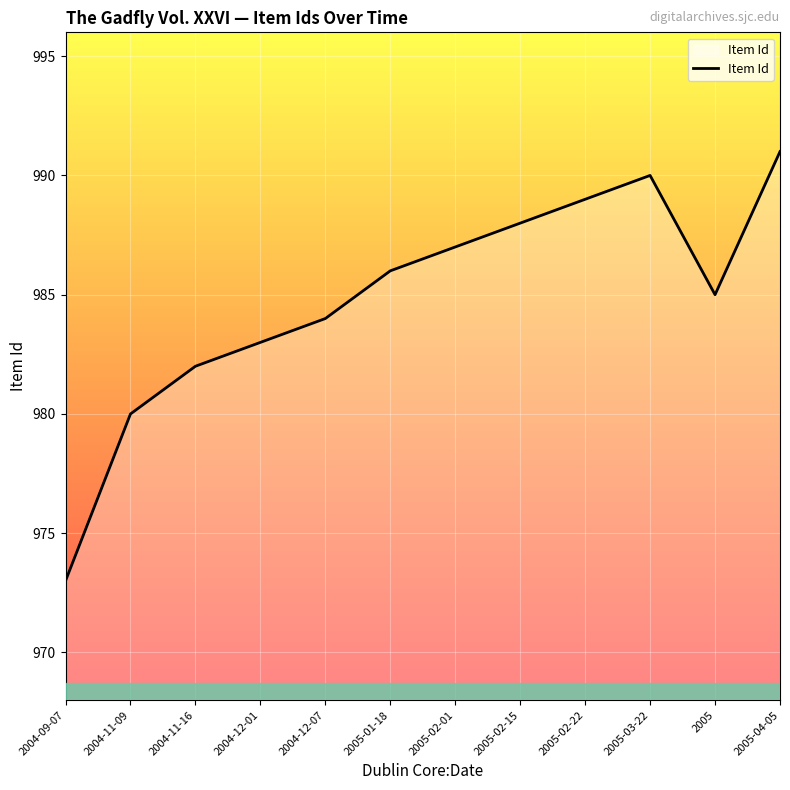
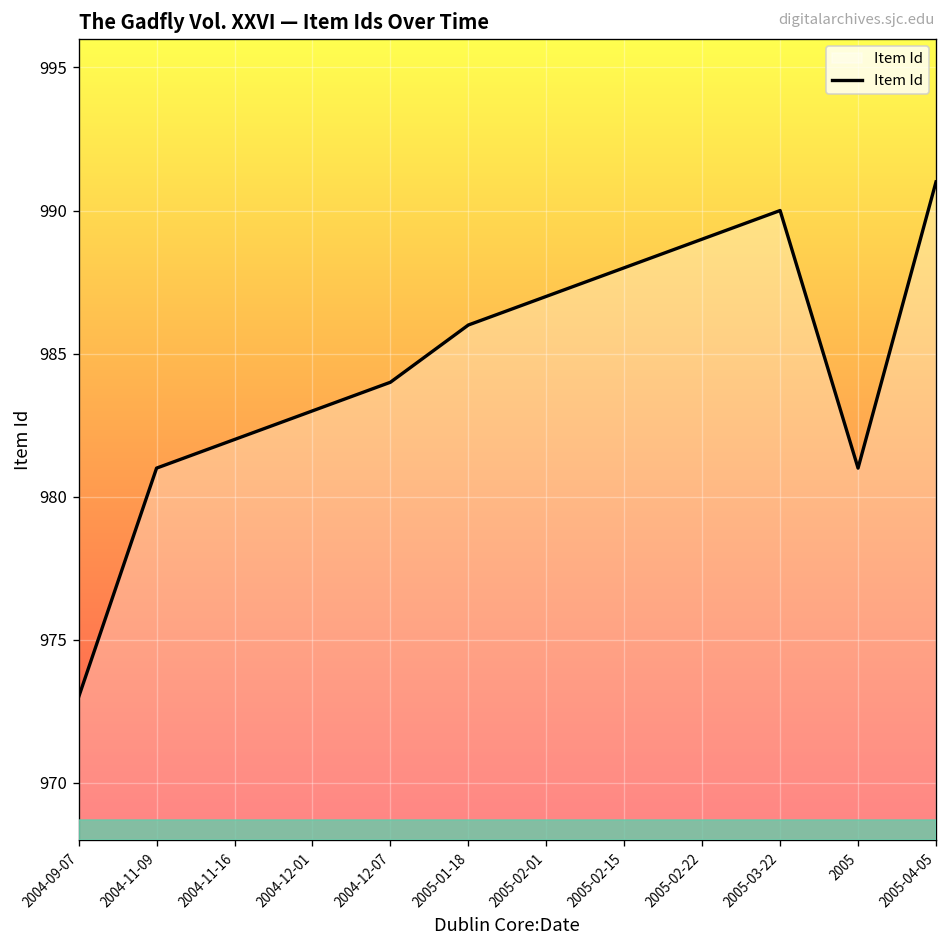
  {
    "2004-09-07": 973,
-   "2004-11-09": 980,
+   "2004-11-09": 981,
    "2004-11-16": 982,
    "2004-12-01": 983,
    "2004-12-07": 984,
    "2005-01-18": 986,
    "2005-02-01": 987,
    "2005-02-15": 988,
    "2005-02-22": 989,
    "2005-03-22": 990,
-   "2005": 985,
+   "2005": 981,
    "2005-04-05": 991
  }
